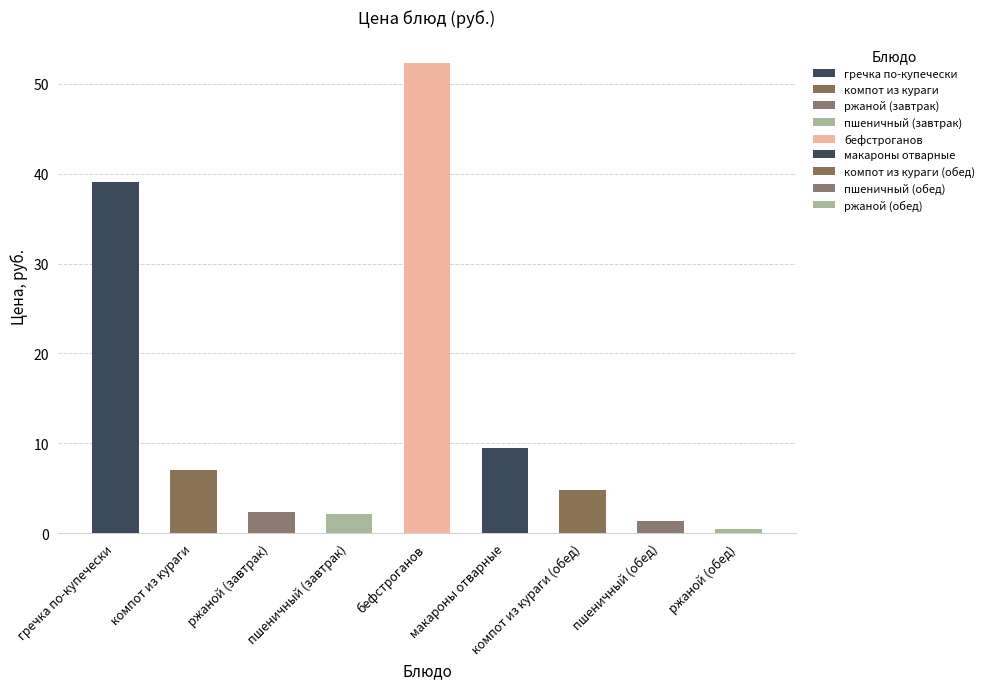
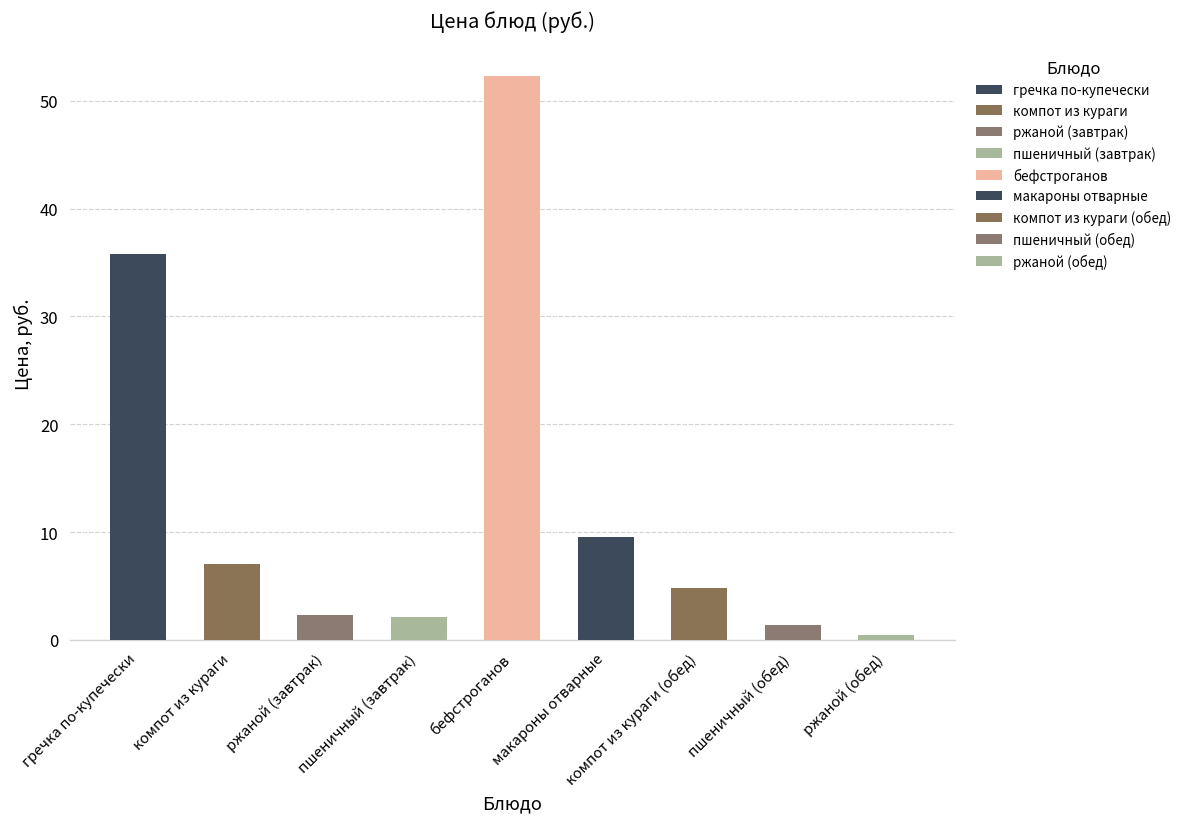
  {
-   "гречка по-купечески": 39,
+   "гречка по-купечески": 36,
    "компот из кураги": 7,
    "ржаной (завтрак)": 2,
    "пшеничный (завтрак)": 2,
    "бефстроганов": 52,
    "макароны отварные": 10,
    "компот из кураги (обед)": 5,
    "пшеничный (обед)": 1,
    "ржаной (обед)": 0
  }
